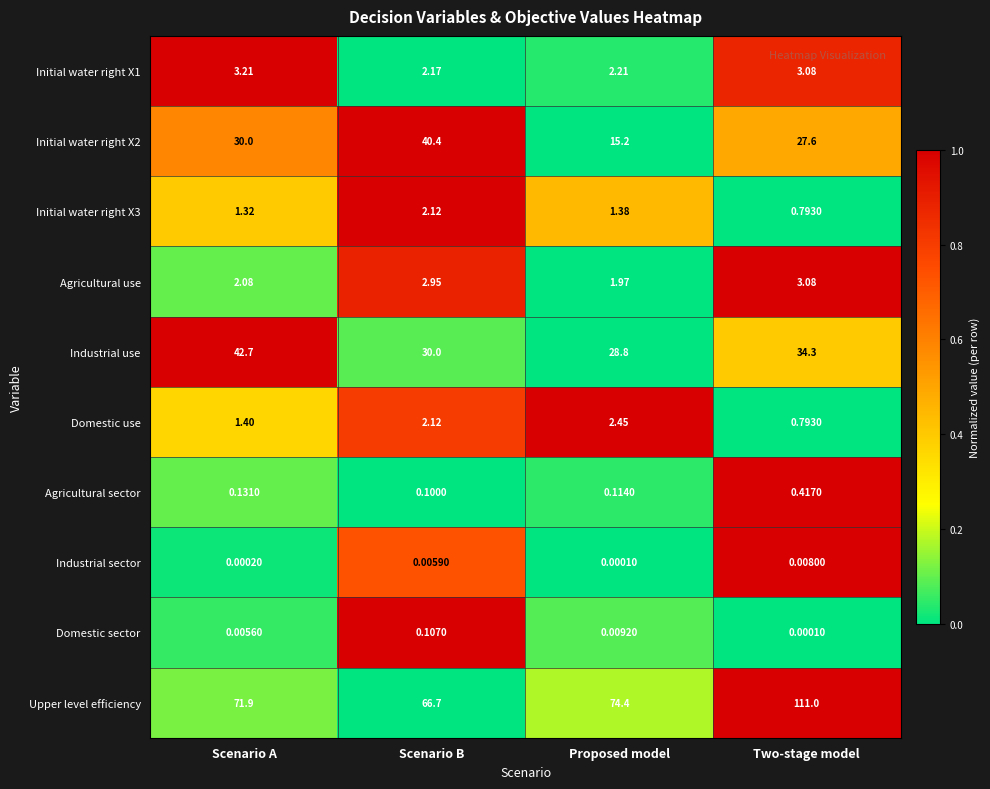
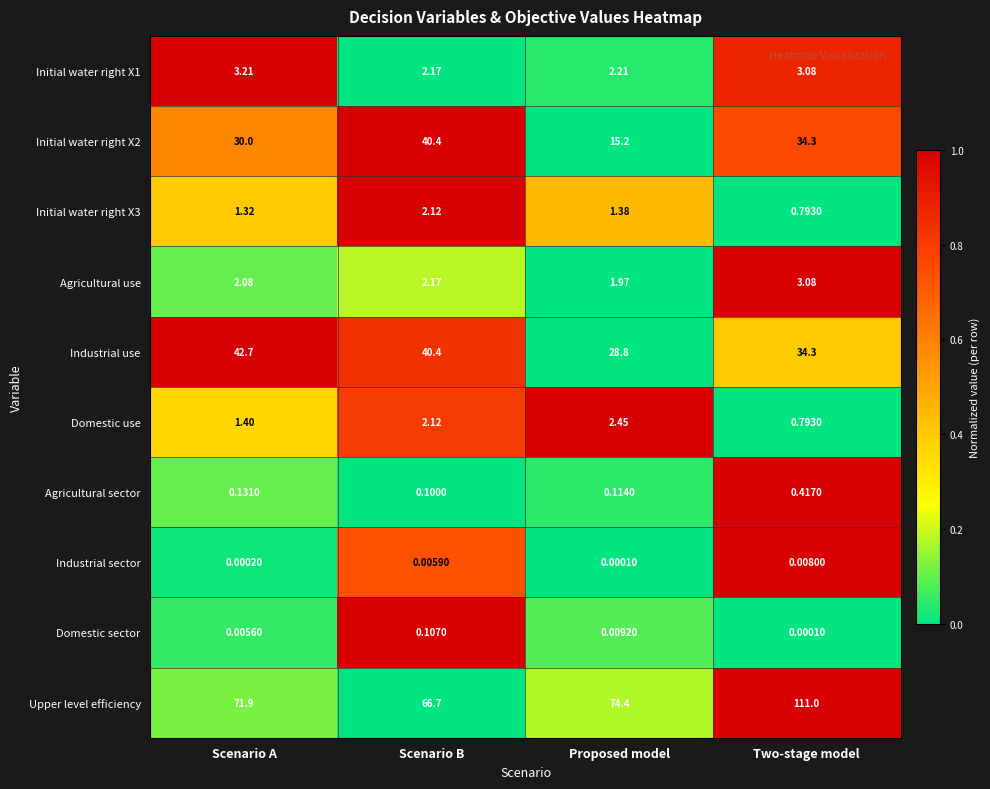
  {
    "Initial water right X1": {
      "Scenario A": 3.21,
      "Scenario B": 2.17,
      "Proposed model": 2.21
    },
    "Initial water right X2": {
      "Scenario A": 30.0,
      "Scenario B": 40.4,
      "Proposed model": 15.2,
-     "Two-stage model": 27.6
+     "Two-stage model": 34.3
    },
    "Initial water right X3": {
      "Scenario A": 1.32,
      "Scenario B": 2.12,
      "Proposed model": 1.38,
      "Two-stage model": 0.7930
    },
    "Agricultural use": {
      "Scenario A": 2.08,
-     "Scenario B": 2.95,
+     "Scenario B": 2.17,
      "Proposed model": 1.97,
      "Two-stage model": 3.08
    },
    "Industrial use": {
      "Scenario A": 42.7,
-     "Scenario B": 30.0,
+     "Scenario B": 40.4,
      "Proposed model": 28.8,
      "Two-stage model": 34.3
    },
    "Domestic use": {
      "Scenario A": 1.40,
      "Scenario B": 2.12,
      "Proposed model": 2.45,
      "Two-stage model": 0.7930
    },
    "Agricultural sector": {
      "Scenario A": 0.1310,
      "Scenario B": 0.1000,
      "Proposed model": 0.1140,
      "Two-stage model": 0.4170
    },
    "Industrial sector": {
      "Scenario A": 0.00020,
      "Scenario B": 0.00590,
      "Proposed model": 0.00010,
      "Two-stage model": 0.00800
    },
    "Domestic sector": {
      "Scenario A": 0.00560,
      "Scenario B": 0.1070,
      "Proposed model": 0.00920,
      "Two-stage model": 0.00010
    },
    "Upper level efficiency": {
      "Scenario A": 71.9,
      "Scenario B": 66.7,
      "Proposed model": 74.4,
      "Two-stage model": 111.0
    }
  }
